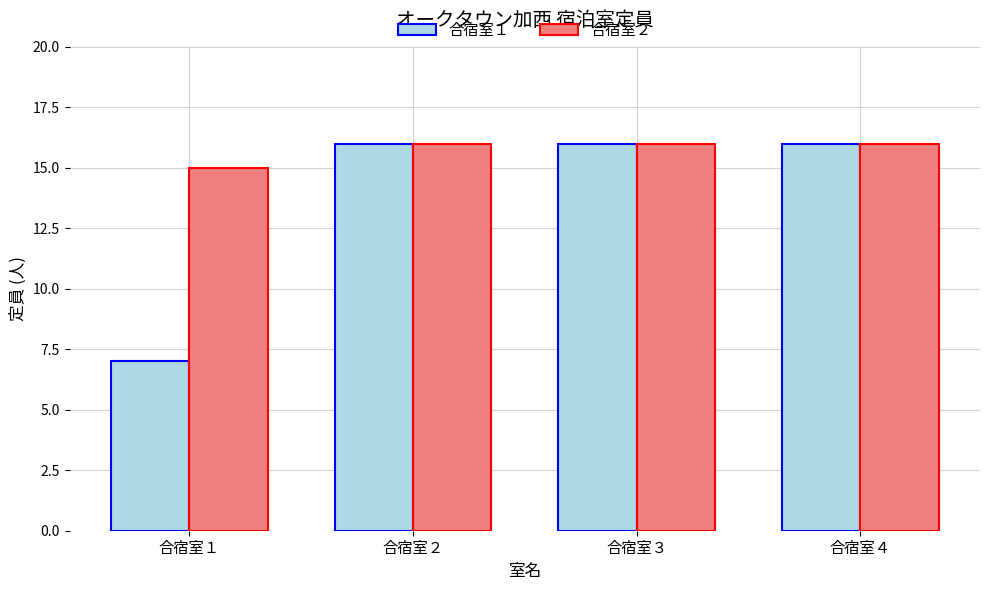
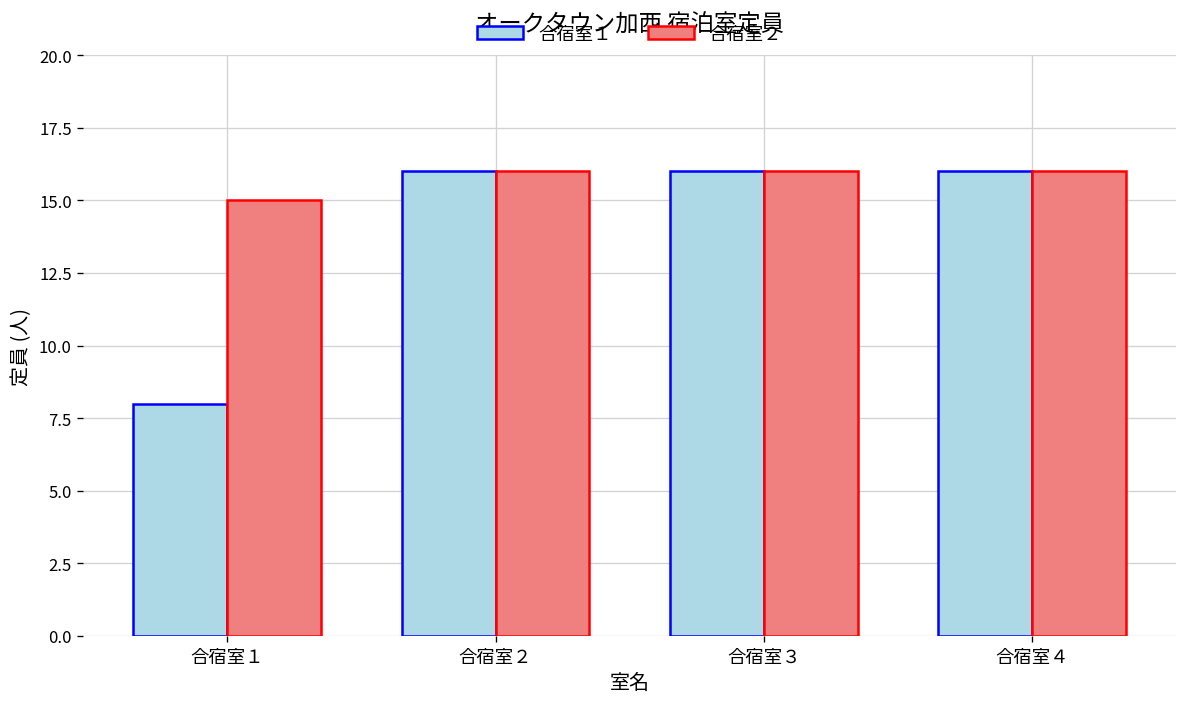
  {
    "合宿室１": {
-     "合宿室１": 7,
+     "合宿室１": 8,
      "合宿室２": 16,
      "合宿室３": 16,
      "合宿室４": 16
    },
    "合宿室２": {
      "合宿室１": 15,
      "合宿室２": 16,
      "合宿室３": 16,
      "合宿室４": 16
    }
  }
